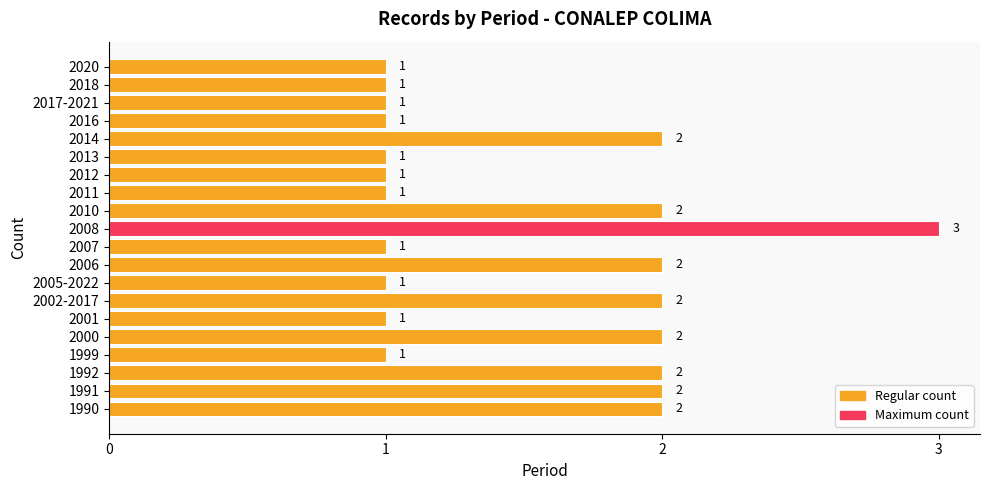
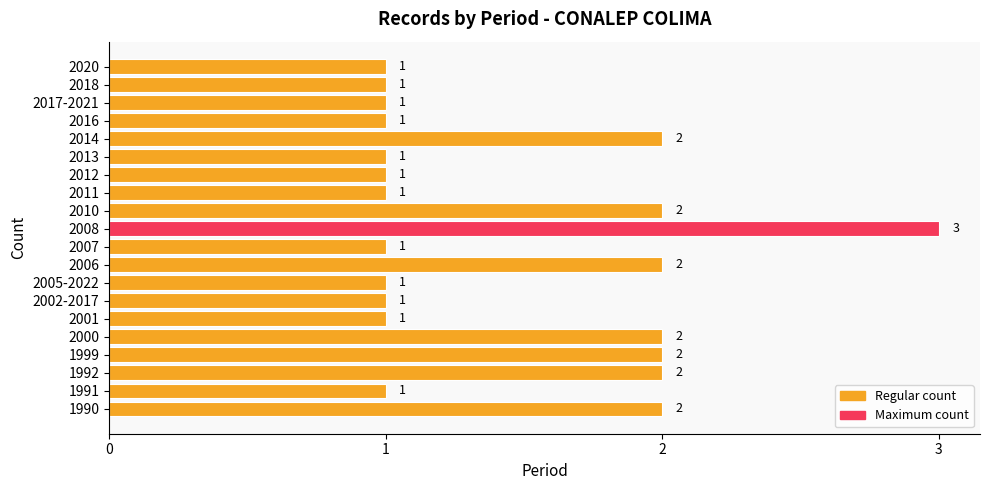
  {
    "2020": 1,
    "2018": 1,
    "2017-2021": 1,
    "2016": 1,
    "2014": 2,
    "2013": 1,
    "2012": 1,
    "2011": 1,
    "2010": 2,
    "2008": 3,
    "2007": 1,
    "2006": 2,
    "2005-2022": 1,
-   "2002-2017": 2,
+   "2002-2017": 1,
    "2001": 1,
    "2000": 2,
-   "1999": 1,
+   "1999": 2,
    "1992": 2,
-   "1991": 2,
+   "1991": 1,
    "1990": 2
  }
